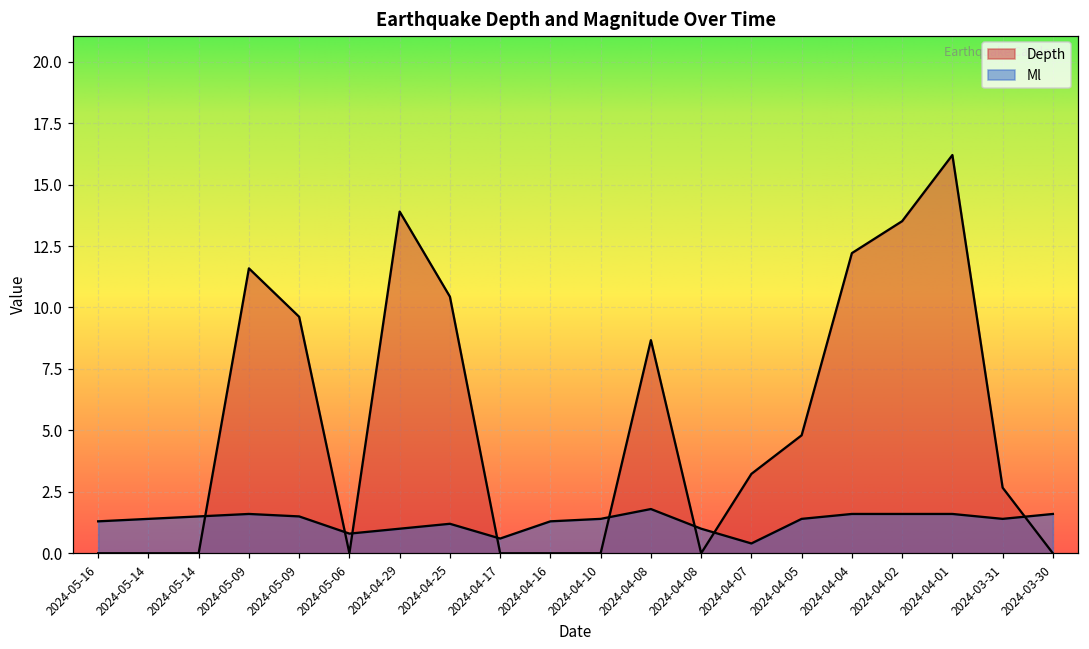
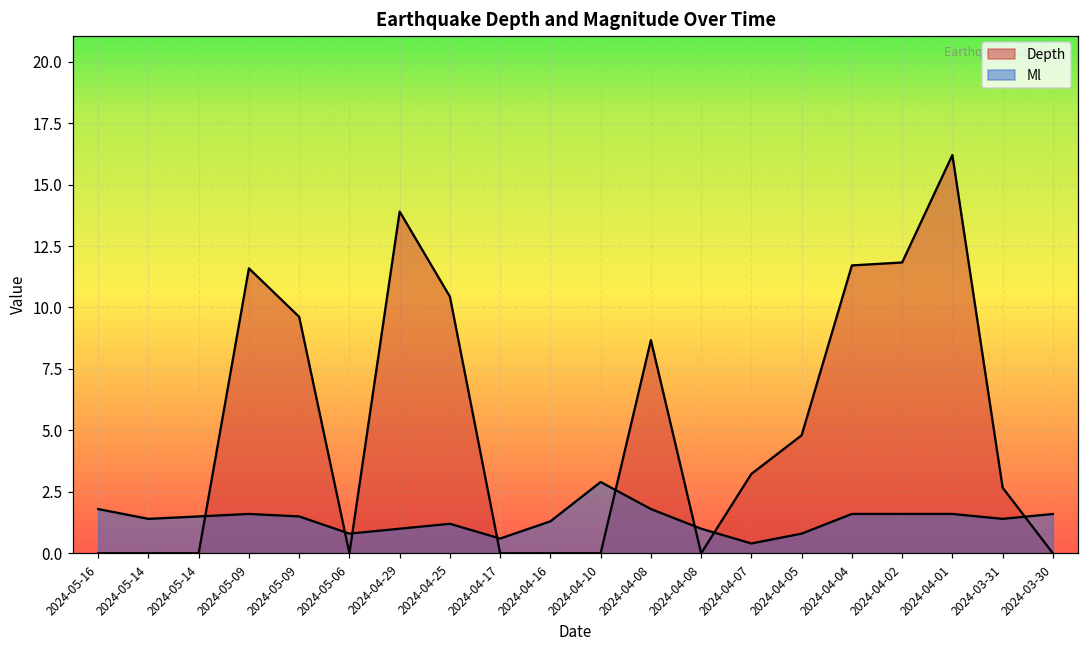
  {
    "Depth": {
      "2024-05-16": 0.0,
      "2024-05-06": 0.0,
      "2024-04-29": 13.9,
      "2024-04-25": 10.4,
      "2024-04-17": 0.0,
      "2024-04-16": 0.0,
      "2024-04-10": 0.0,
      "2024-04-07": 3.2,
      "2024-04-05": 4.8,
-     "2024-04-04": 12.2,
-     "2024-04-02": 13.5,
+     "2024-04-04": 11.7,
+     "2024-04-02": 11.8,
      "2024-04-01": 16.2,
      "2024-03-31": 2.7,
      "2024-03-30": 0.0
    },
    "Ml": {
-     "2024-05-16": 1.3,
+     "2024-05-16": 1.8,
      "2024-05-06": 0.8,
      "2024-04-29": 1.0,
      "2024-04-25": 1.2,
      "2024-04-17": 0.6,
      "2024-04-16": 1.3,
-     "2024-04-10": 1.4,
+     "2024-04-10": 2.9,
      "2024-04-07": 0.4,
-     "2024-04-05": 1.4,
+     "2024-04-05": 0.8,
      "2024-04-04": 1.6,
      "2024-04-02": 1.6,
      "2024-04-01": 1.6,
      "2024-03-31": 1.4,
      "2024-03-30": 1.6
    }
  }
